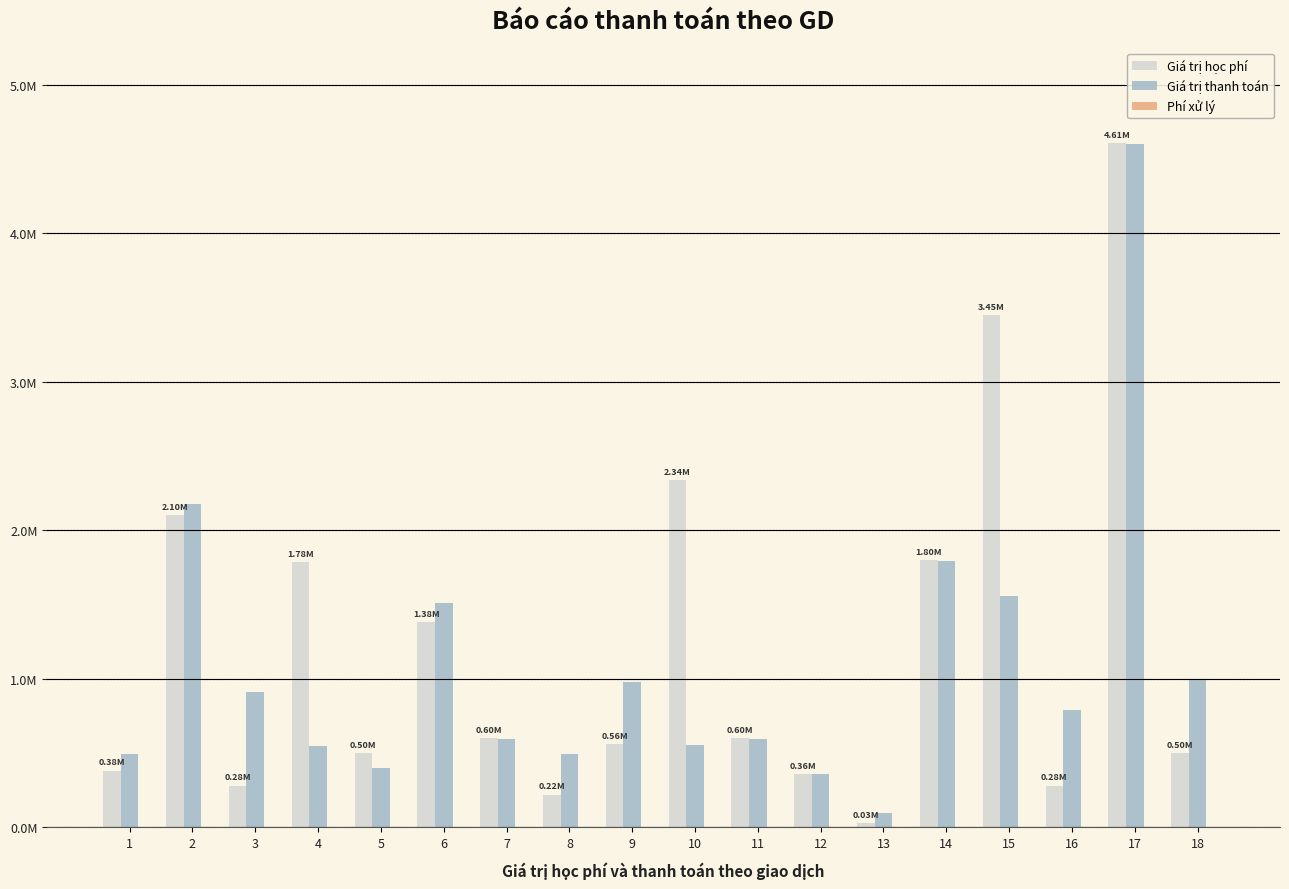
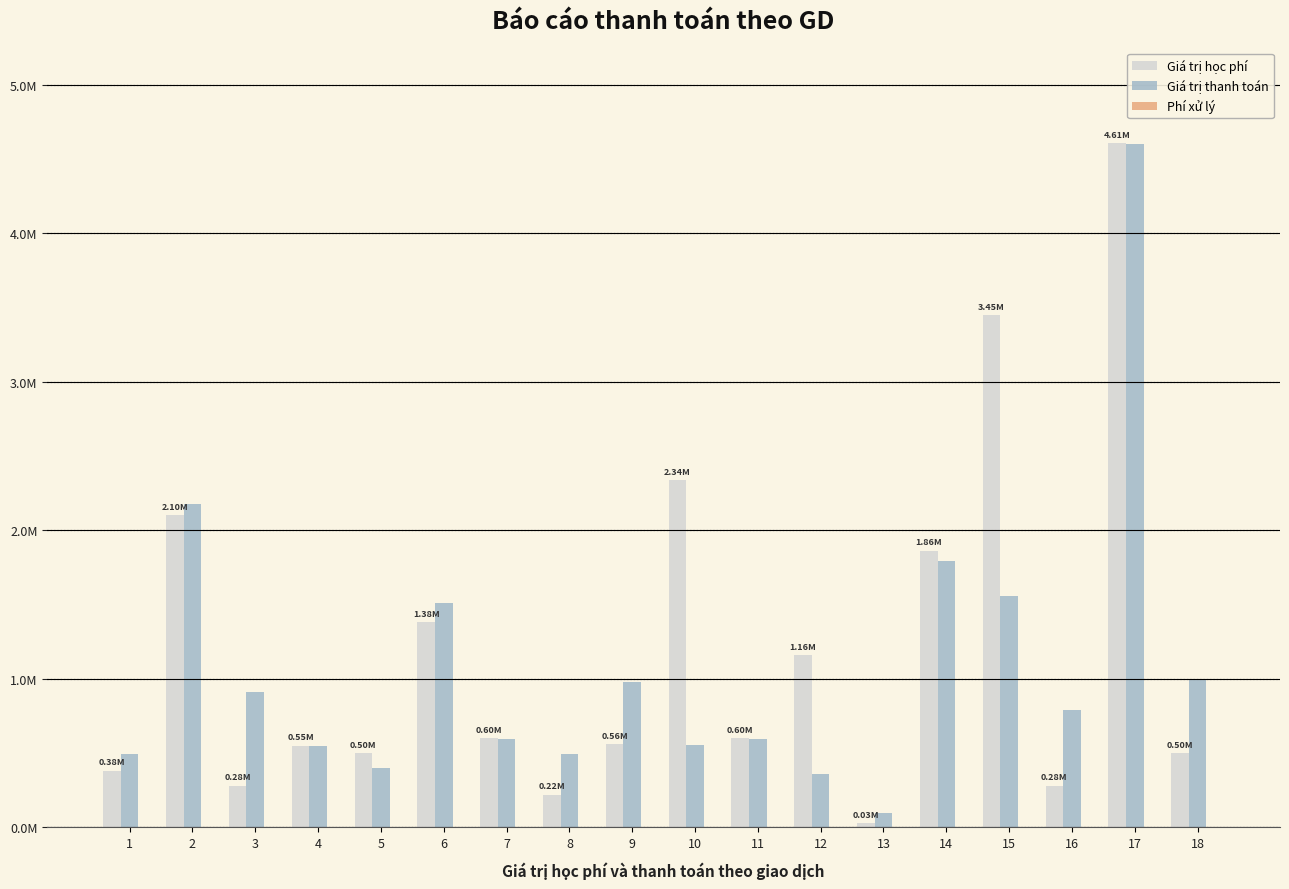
  {
    "Giá trị học phí": {
      "1": "0.38M",
      "2": "2.10M",
      "3": "0.28M",
-     "4": "1.78M",
+     "4": "0.55M",
      "5": "0.50M",
      "6": "1.38M",
      "7": "0.60M",
      "8": "0.22M",
      "9": "0.56M",
      "10": "2.34M",
      "11": "0.60M",
-     "12": "0.36M",
+     "12": "1.16M",
      "13": "0.03M",
-     "14": "1.80M",
+     "14": "1.86M",
      "15": "3.45M",
      "16": "0.28M",
      "17": "4.61M",
      "18": "0.50M"
    },
    "Giá trị thanh toán": {
      "1": "500000",
      "3": "910000",
      "5": "400000",
      "6": "1510000",
      "8": "500000",
      "9": "980000",
      "10": "560000",
      "12": "360000",
      "14": "1800000",
      "15": "1560000",
      "16": "790000",
      "17": "4600000",
      "18": "1000000"
    }
  }
